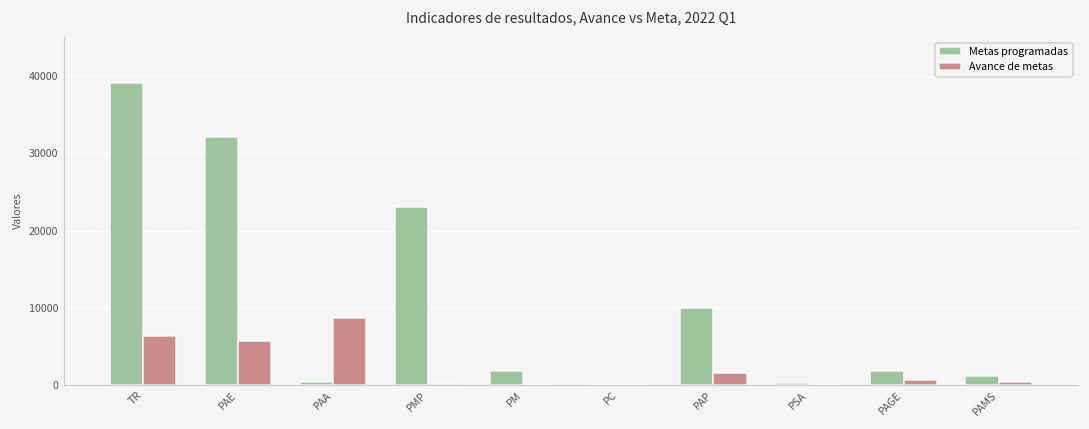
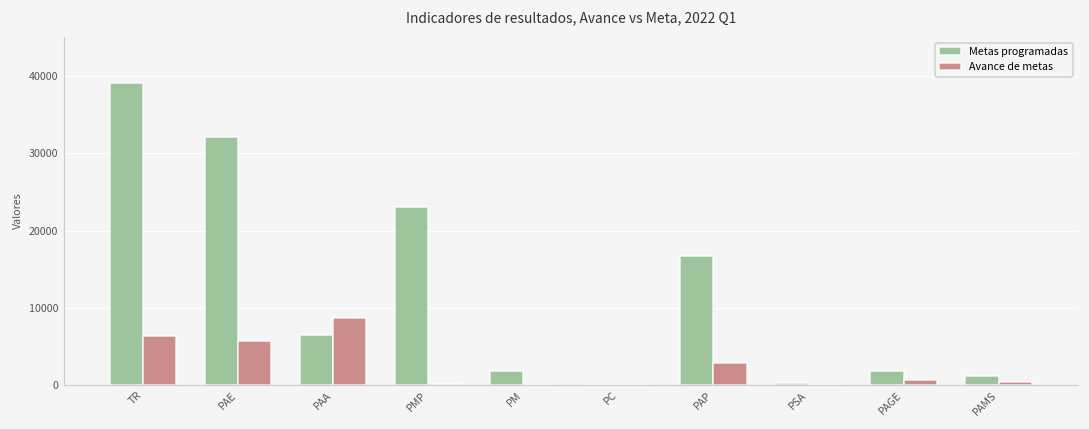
  {
    "Metas programadas": {
      "TR": 39000,
      "PAE": 32000,
-     "PAA": 0,
+     "PAA": 7000,
      "PMP": 23000,
      "PM": 2000,
-     "PAP": 10000,
+     "PAP": 17000,
      "PAGE": 2000,
      "PAMS": 1000
    },
    "Avance de metas": {
      "TR": 6000,
      "PAE": 6000,
      "PAA": 9000,
      "PM": 0,
      "PC": 0,
-     "PAP": 2000,
+     "PAP": 3000,
      "PAGE": 1000
    }
  }
